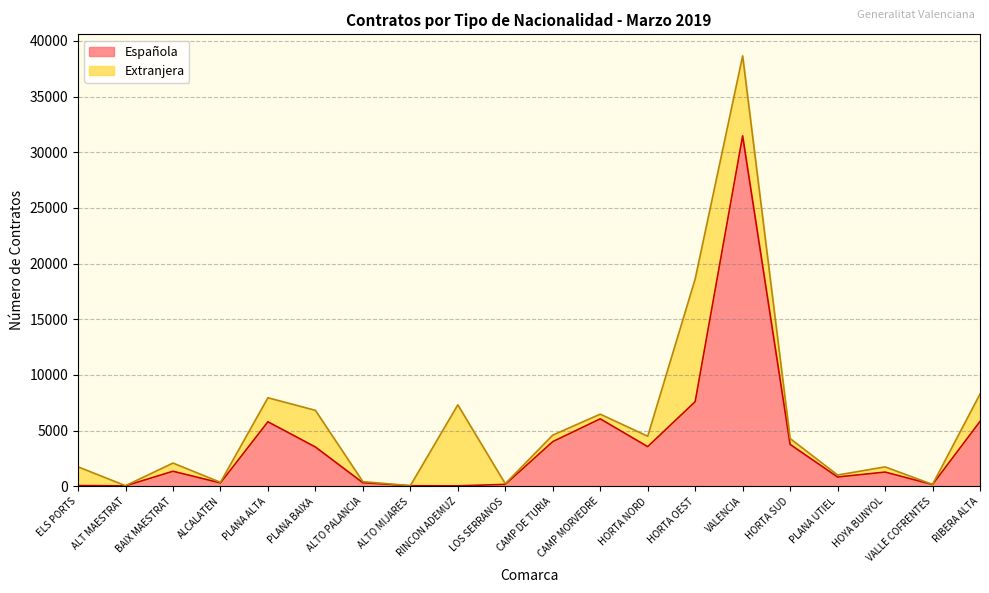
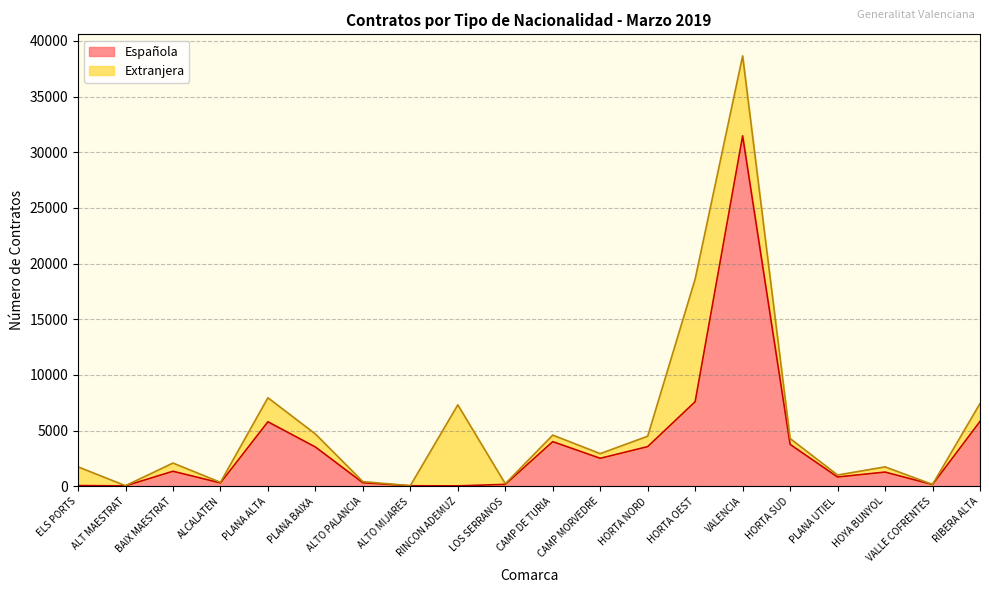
  {
    "Española": {
      "ELS PORTS": 100,
      "BAIX MAESTRAT": 1400,
      "PLANA ALTA": 5800,
      "PLANA BAIXA": 3500,
      "RINCON ADEMUZ": 0,
      "CAMP DE TURIA": 4000,
-     "CAMP MORVEDRE": 6100,
+     "CAMP MORVEDRE": 2500,
      "HORTA NORD": 3600,
      "HORTA OEST": 7600,
      "VALENCIA": 31500,
      "HORTA SUD": 3800,
      "HOYA BUNYOL": 1300,
      "RIBERA ALTA": 5800
    },
    "Extranjera": {
      "ELS PORTS": 1700,
      "BAIX MAESTRAT": 700,
      "PLANA ALTA": 2200,
-     "PLANA BAIXA": 3300,
+     "PLANA BAIXA": 1200,
      "RINCON ADEMUZ": 7300,
      "CAMP DE TURIA": 600,
      "CAMP MORVEDRE": 400,
      "HORTA NORD": 900,
      "HORTA OEST": 11000,
      "VALENCIA": 7200,
      "HORTA SUD": 500,
      "HOYA BUNYOL": 500,
-     "RIBERA ALTA": 2500
+     "RIBERA ALTA": 1600
    }
  }
